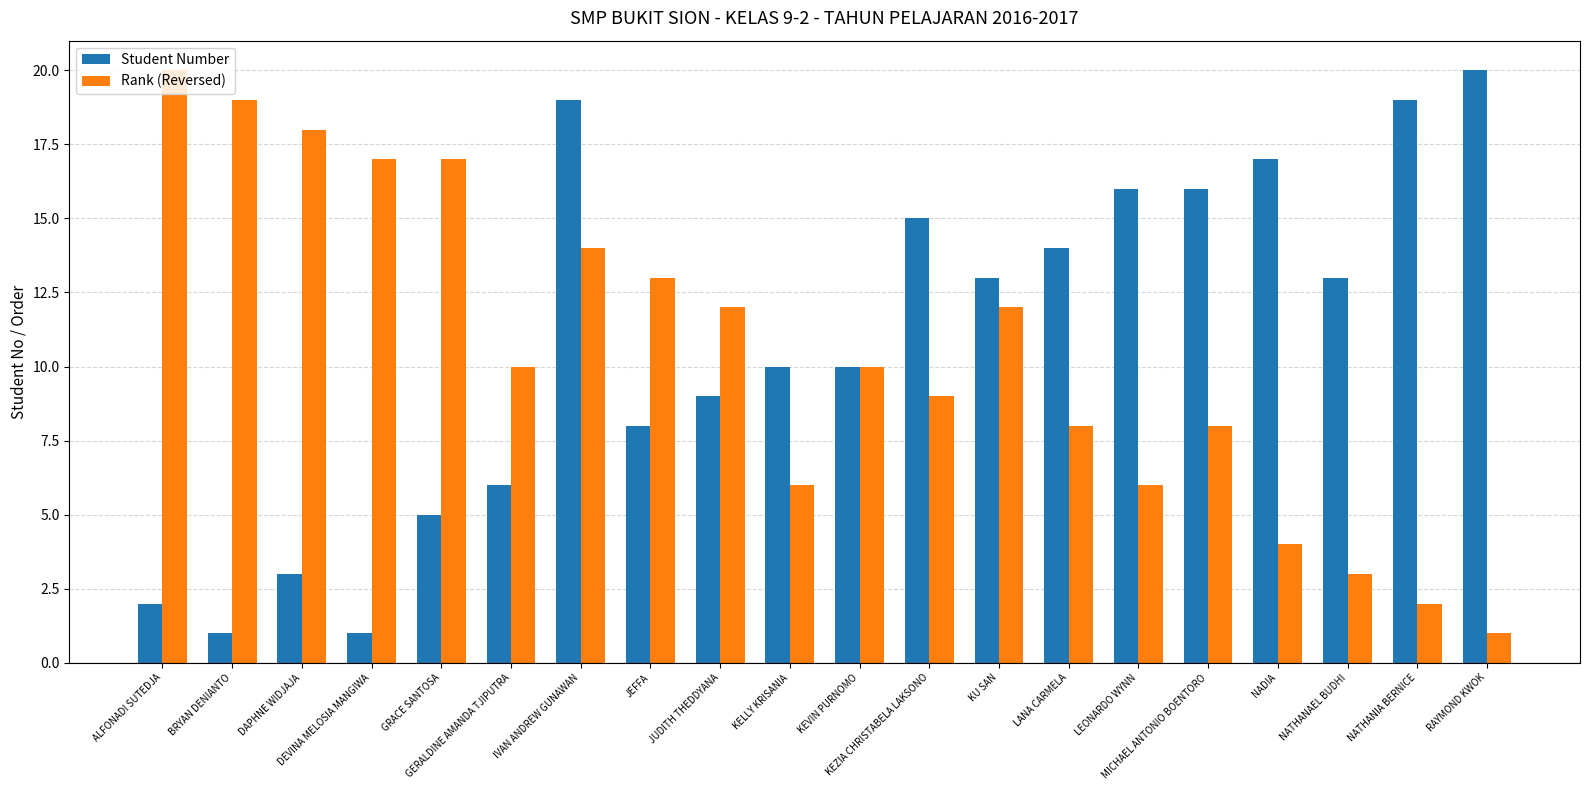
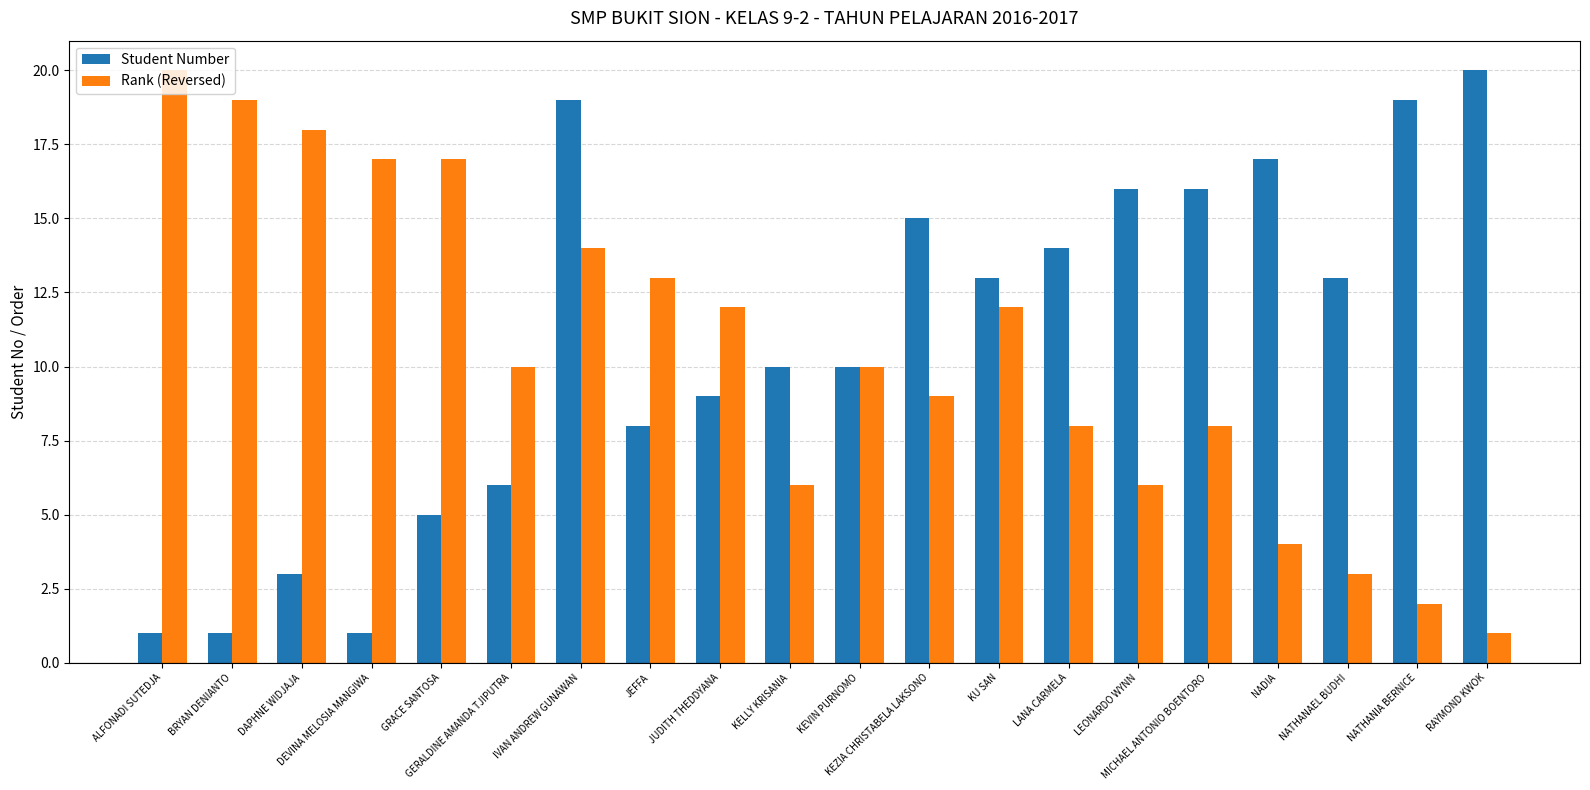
  {
    "Student Number": {
-     "ALFONADI SUTEDJA": 2,
+     "ALFONADI SUTEDJA": 1,
      "BRYAN DENIANTO": 1,
      "DAPHNE WIDJAJA": 3,
      "DEVINA MELOSIA MANGIWA": 1,
      "GRACE SANTOSA": 5,
      "GERALDINE AMANDA TJIPUTRA": 6,
      "IVAN ANDREW GUNAWAN": 19,
      "JEFFA": 8,
      "JUDITH THEDDYANA": 9,
      "KELLY KRISANIA": 10,
      "KEVIN PURNOMO": 10,
      "KEZIA CHRISTABELA LAKSONO": 15,
      "KU SAN": 13,
      "LANA CARMELA": 14,
      "LEONARDO WYNN": 16,
      "MICHAEL ANTONIO BOENTORO": 16,
      "NADIA": 17,
      "NATHANAEL BUDHI": 13,
      "NATHANIA BERNICE": 19,
      "RAYMOND KWOK": 20
    },
    "Rank (Reversed)": {
      "BRYAN DENIANTO": 19,
      "DAPHNE WIDJAJA": 18,
      "DEVINA MELOSIA MANGIWA": 17,
      "GRACE SANTOSA": 17,
      "GERALDINE AMANDA TJIPUTRA": 10,
      "IVAN ANDREW GUNAWAN": 14,
      "JEFFA": 13,
      "JUDITH THEDDYANA": 12,
      "KELLY KRISANIA": 6,
      "KEVIN PURNOMO": 10,
      "KEZIA CHRISTABELA LAKSONO": 9,
      "KU SAN": 12,
      "LANA CARMELA": 8,
      "LEONARDO WYNN": 6,
      "MICHAEL ANTONIO BOENTORO": 8,
      "NADIA": 4,
      "NATHANAEL BUDHI": 3,
      "NATHANIA BERNICE": 2,
      "RAYMOND KWOK": 1
    }
  }
